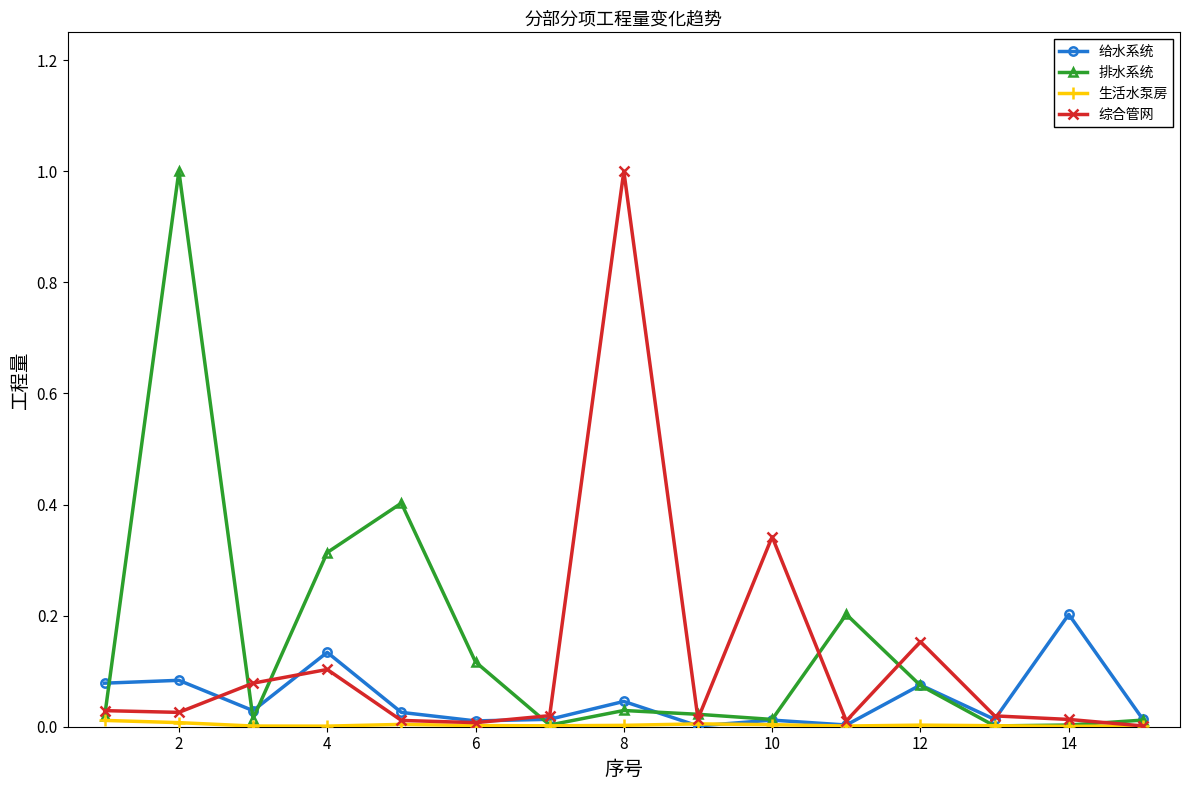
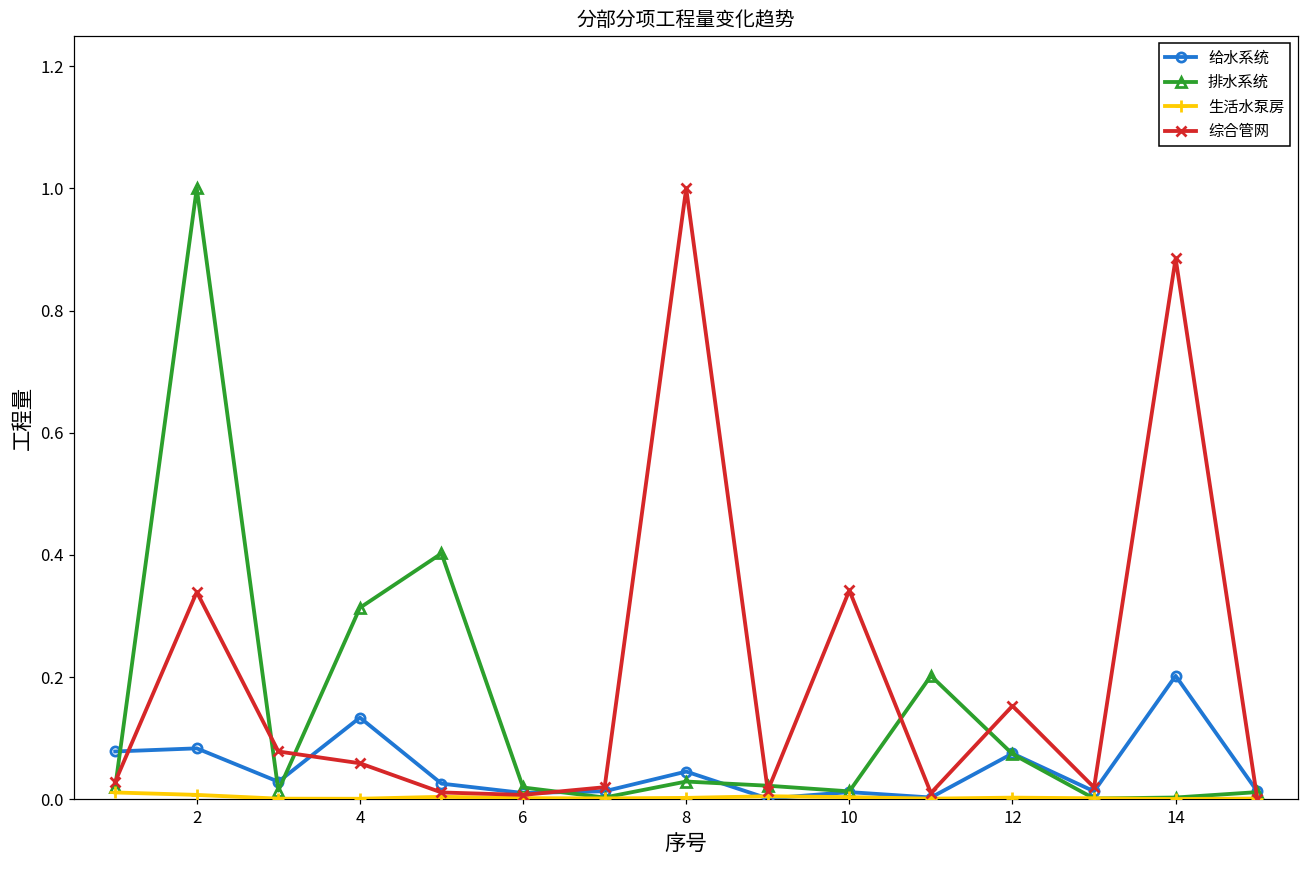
  {
    "给水系统": {
      "2": 0.08,
      "4": 0.13,
      "8": 0.05,
      "14": 0.20
    },
    "排水系统": {
      "2": 1.00,
      "4": 0.31,
-     "6": 0.12,
+     "6": 0.02,
      "8": 0.03
    },
    "生活水泵房": {
      "2": 0.01,
      "4": 0.00,
      "6": 0.00,
      "8": 0.00,
      "10": 0.00,
      "12": 0.00
    },
    "综合管网": {
-     "2": 0.03,
-     "4": 0.10,
+     "2": 0.34,
+     "4": 0.06,
      "8": 1.00,
      "10": 0.34,
      "12": 0.15,
-     "14": 0.01
+     "14": 0.89
    }
  }
